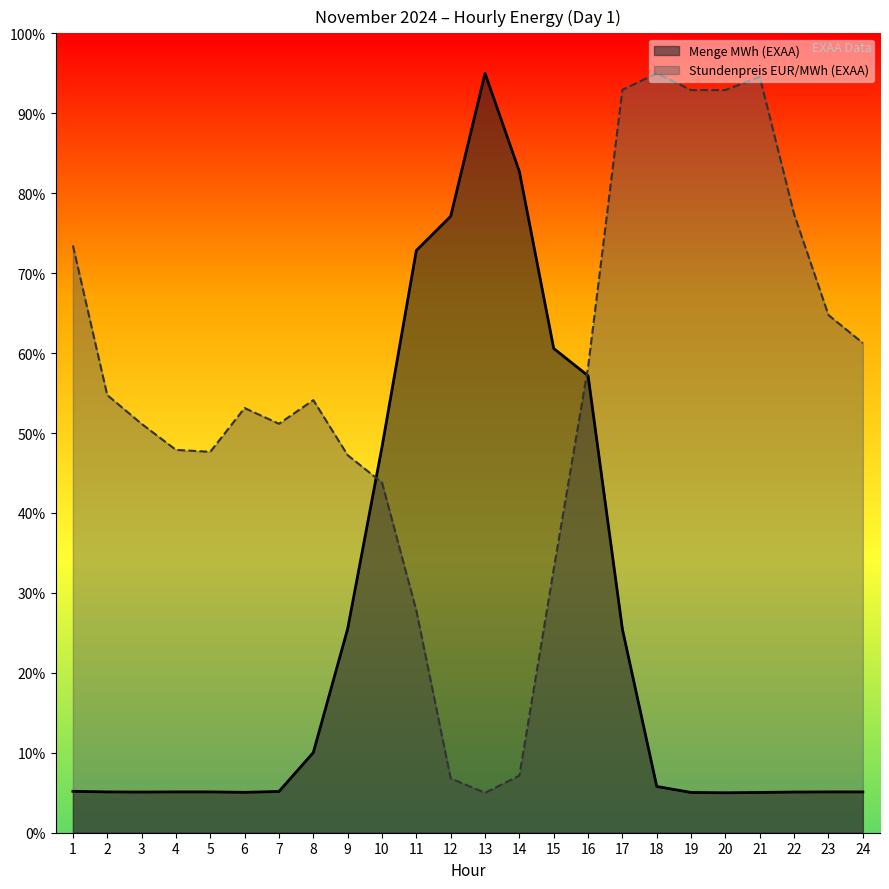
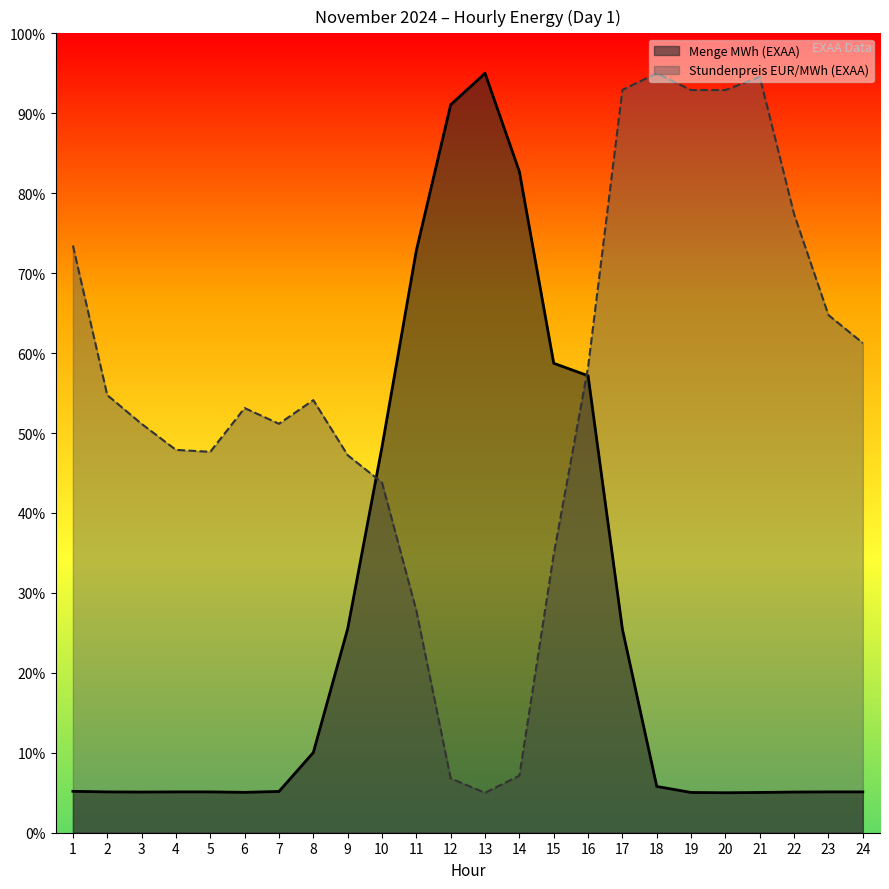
  {
    "Menge MWh (EXAA)": {
      "1": "5%",
      "2": "5%",
      "3": "5%",
      "4": "5%",
      "5": "5%",
      "6": "5%",
      "7": "5%",
      "8": "10%",
      "9": "26%",
      "10": "48%",
      "11": "73%",
-     "12": "77%",
+     "12": "91%",
      "13": "95%",
      "14": "83%",
-     "15": "61%",
+     "15": "59%",
      "16": "57%",
      "17": "25%",
      "18": "6%",
      "19": "5%",
      "20": "5%",
      "21": "5%",
      "22": "5%",
      "23": "5%",
      "24": "5%"
    },
    "Stundenpreis EUR/MWh (EXAA)": {
      "1": "73%",
      "2": "55%",
      "3": "51%",
      "4": "48%",
      "5": "48%",
      "6": "53%",
      "7": "51%",
      "8": "54%",
      "9": "47%",
      "10": "44%",
      "11": "28%",
      "12": "7%",
      "13": "5%",
      "14": "7%",
-     "15": "33%",
+     "15": "35%",
      "16": "58%",
      "17": "93%",
      "19": "93%",
      "20": "93%",
      "22": "77%",
      "23": "65%",
      "24": "61%"
    }
  }
